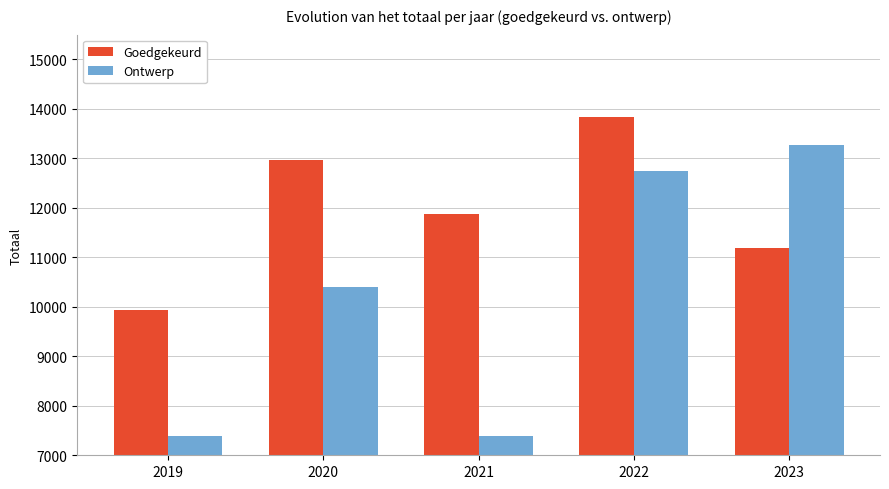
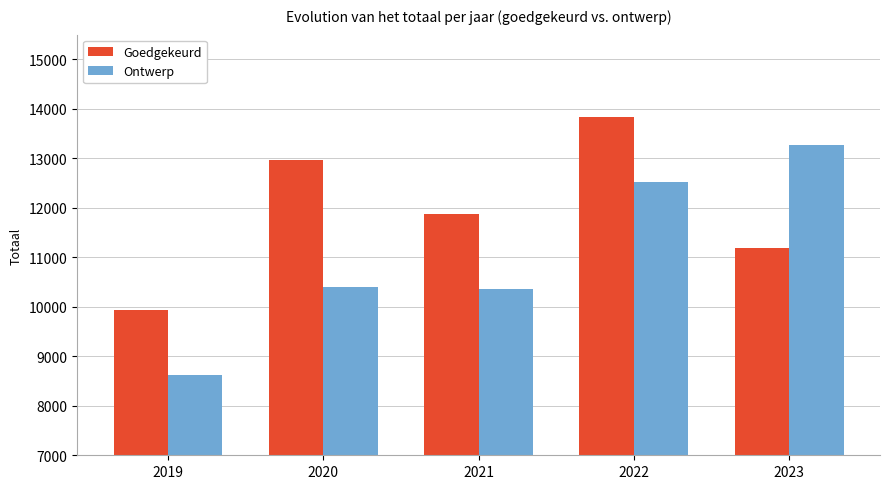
  {
    "Goedgekeurd": {
      "2019": 9900,
      "2020": 13000,
      "2021": 11900,
      "2022": 13800,
      "2023": 11200
    },
    "Ontwerp": {
-     "2019": 7400,
+     "2019": 8600,
      "2020": 10400,
-     "2021": 7400,
-     "2022": 12700,
+     "2021": 10400,
+     "2022": 12500,
      "2023": 13300
    }
  }
